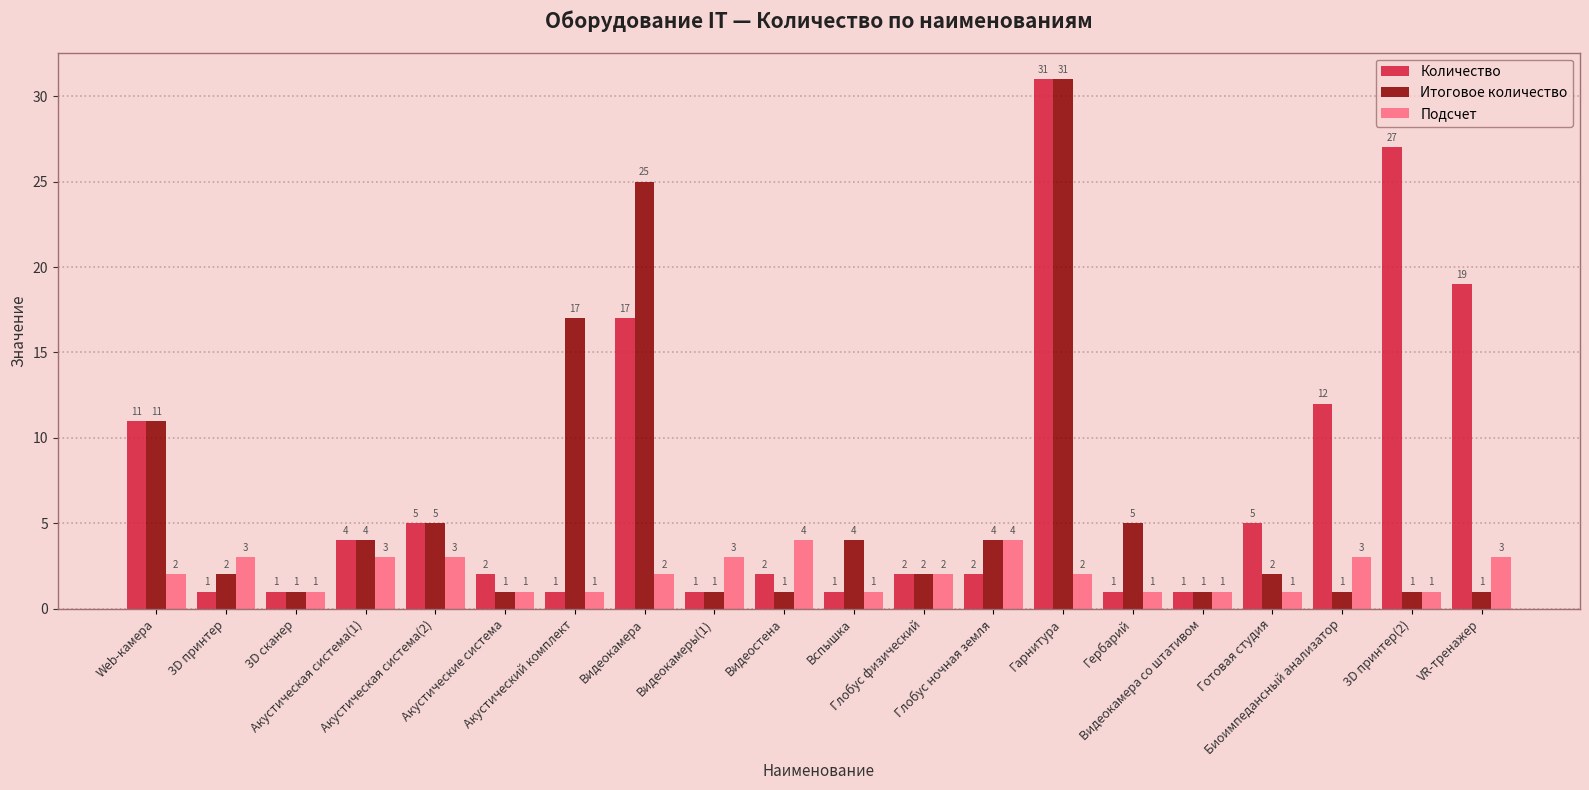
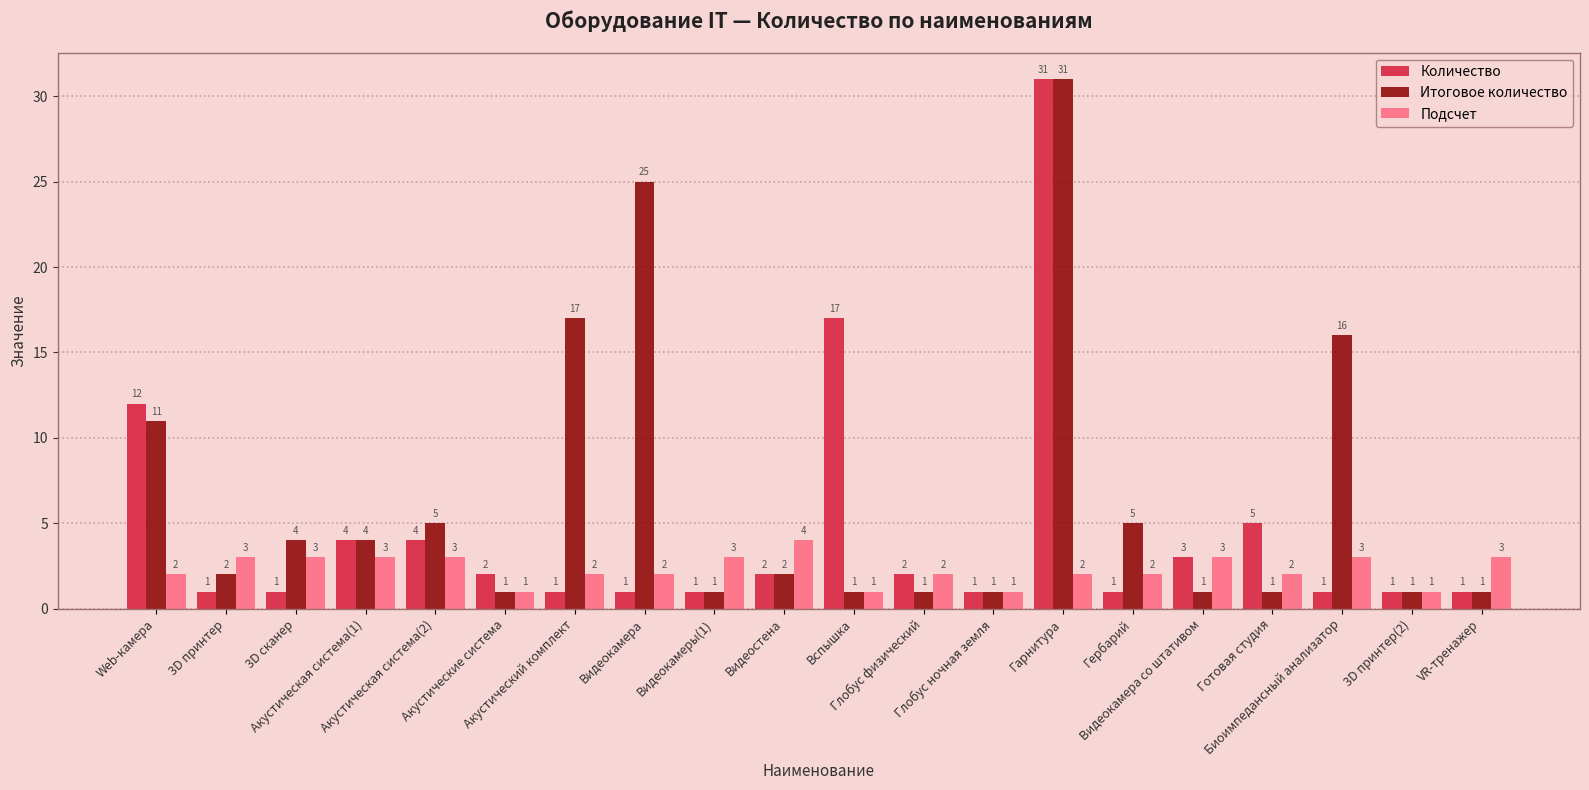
  {
    "Количество": {
-     "Web-камера": 11,
+     "Web-камера": 12,
      "3D принтер": 1,
      "3D сканер": 1,
      "Акустическая система(1)": 4,
-     "Акустическая система(2)": 5,
+     "Акустическая система(2)": 4,
      "Акустические система": 2,
      "Акустический комплект": 1,
-     "Видеокамера": 17,
+     "Видеокамера": 1,
      "Видеокамеры(1)": 1,
      "Видеостена": 2,
-     "Вспышка": 1,
+     "Вспышка": 17,
      "Глобус физический": 2,
-     "Глобус ночная земля": 2,
+     "Глобус ночная земля": 1,
      "Гарнитура": 31,
      "Гербарий": 1,
-     "Видеокамера со штативом": 1,
+     "Видеокамера со штативом": 3,
      "Готовая студия": 5,
-     "Биоимпедансный анализатор": 12,
-     "3D принтер(2)": 27,
-     "VR-тренажер": 19
+     "Биоимпедансный анализатор": 1,
+     "3D принтер(2)": 1,
+     "VR-тренажер": 1
    },
    "Итоговое количество": {
      "Web-камера": 11,
      "3D принтер": 2,
-     "3D сканер": 1,
+     "3D сканер": 4,
      "Акустическая система(1)": 4,
      "Акустическая система(2)": 5,
      "Акустические система": 1,
      "Акустический комплект": 17,
      "Видеокамера": 25,
      "Видеокамеры(1)": 1,
-     "Видеостена": 1,
-     "Вспышка": 4,
-     "Глобус физический": 2,
-     "Глобус ночная земля": 4,
+     "Видеостена": 2,
+     "Вспышка": 1,
+     "Глобус физический": 1,
+     "Глобус ночная земля": 1,
      "Гарнитура": 31,
      "Гербарий": 5,
      "Видеокамера со штативом": 1,
-     "Готовая студия": 2,
-     "Биоимпедансный анализатор": 1,
+     "Готовая студия": 1,
+     "Биоимпедансный анализатор": 16,
      "3D принтер(2)": 1,
      "VR-тренажер": 1
    },
    "Подсчет": {
      "Web-камера": 2,
      "3D принтер": 3,
-     "3D сканер": 1,
+     "3D сканер": 3,
      "Акустическая система(1)": 3,
      "Акустическая система(2)": 3,
      "Акустические система": 1,
-     "Акустический комплект": 1,
+     "Акустический комплект": 2,
      "Видеокамера": 2,
      "Видеокамеры(1)": 3,
      "Видеостена": 4,
      "Вспышка": 1,
      "Глобус физический": 2,
-     "Глобус ночная земля": 4,
+     "Глобус ночная земля": 1,
      "Гарнитура": 2,
-     "Гербарий": 1,
-     "Видеокамера со штативом": 1,
-     "Готовая студия": 1,
+     "Гербарий": 2,
+     "Видеокамера со штативом": 3,
+     "Готовая студия": 2,
      "Биоимпедансный анализатор": 3,
      "3D принтер(2)": 1,
      "VR-тренажер": 3
    }
  }
